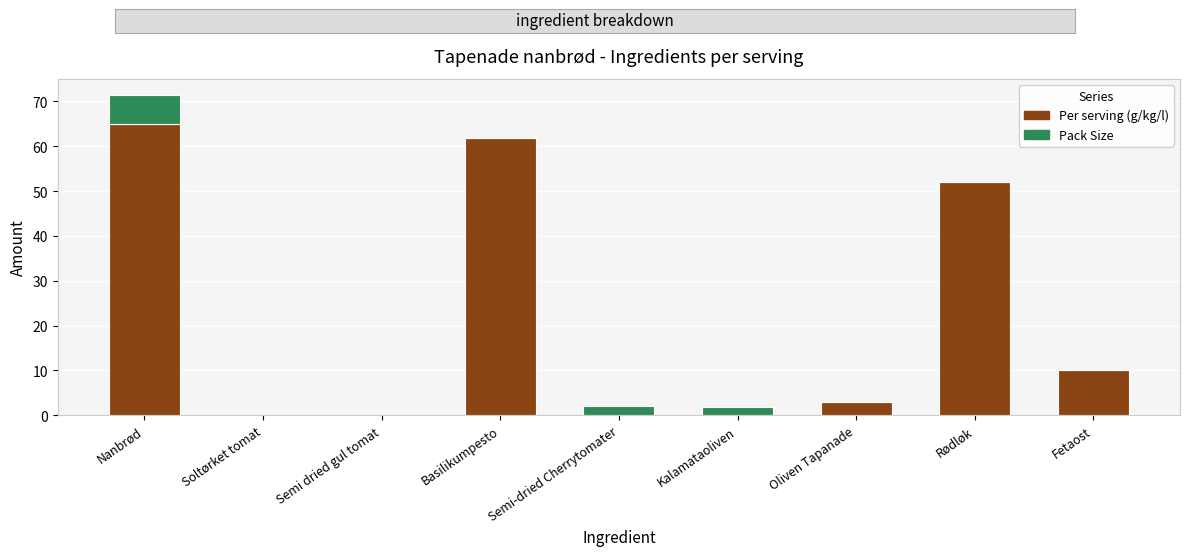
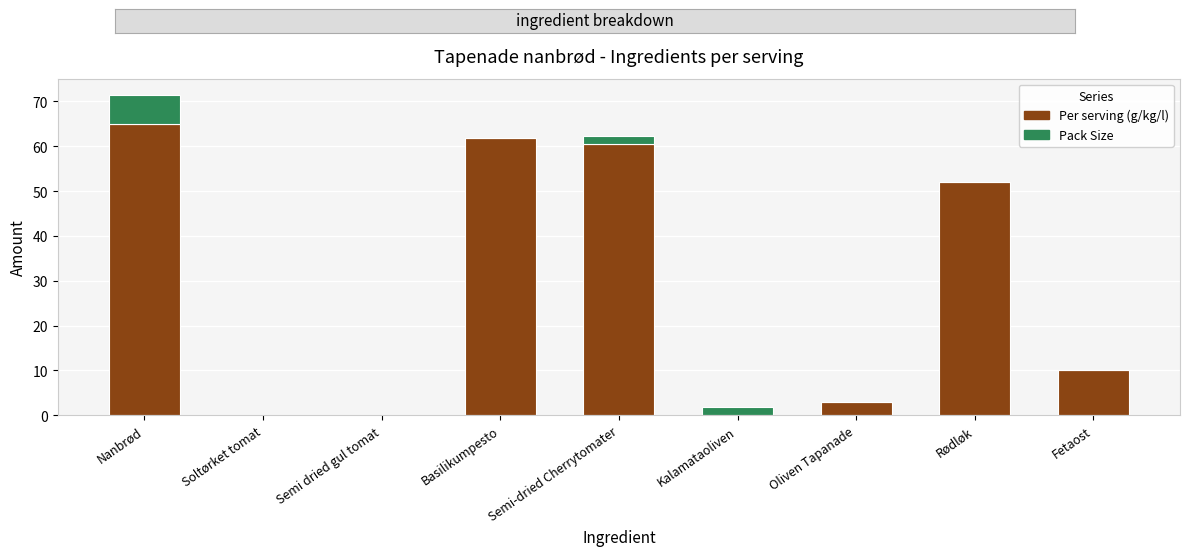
  {
    "Per serving (g/kg/l)": {
      "Nanbrød": 65,
      "Basilikumpesto": 62,
-     "Semi-dried Cherrytomater": 0,
+     "Semi-dried Cherrytomater": 60,
      "Oliven Tapanade": 3,
      "Rødløk": 52,
      "Fetaost": 10
    },
    "Pack Size": {
      "Nanbrød": 7,
      "Soltørket tomat": 0,
      "Semi dried gul tomat": 0,
      "Basilikumpesto": 0,
      "Semi-dried Cherrytomater": 2,
      "Kalamataoliven": 2,
      "Oliven Tapanade": 0,
      "Rødløk": 0,
      "Fetaost": 0
    }
  }
